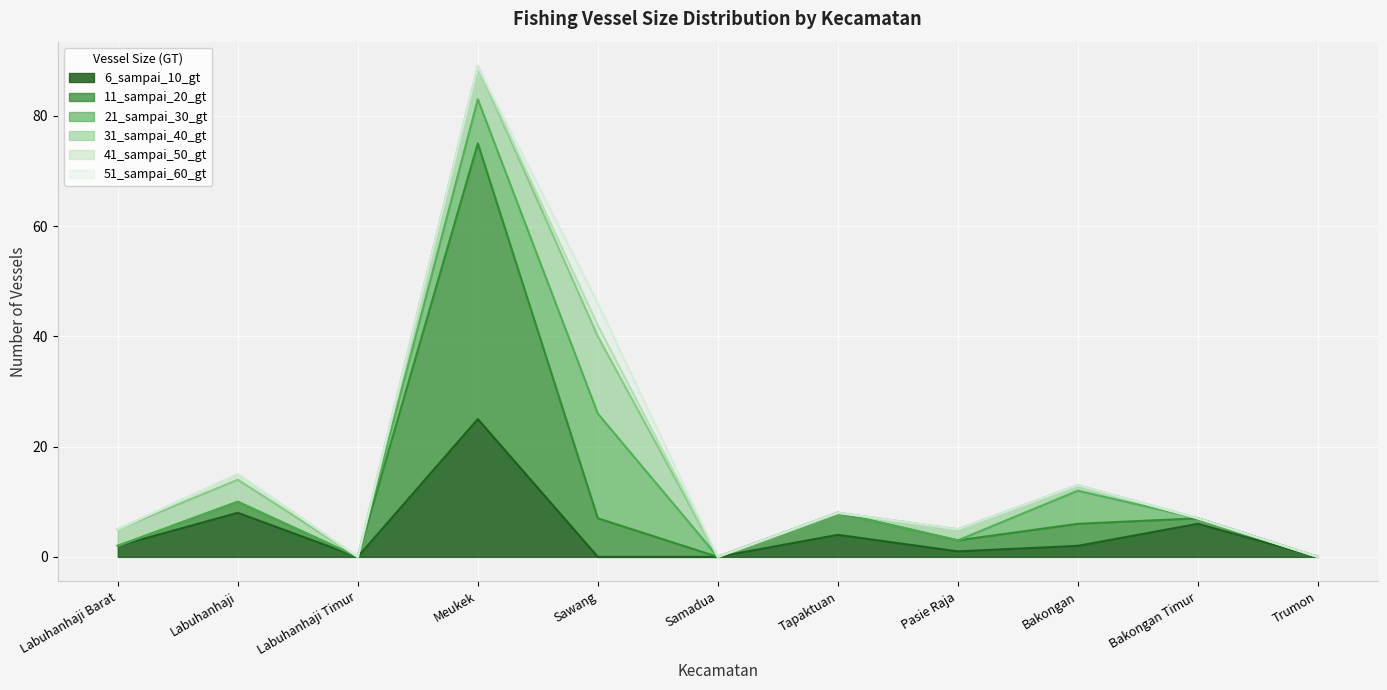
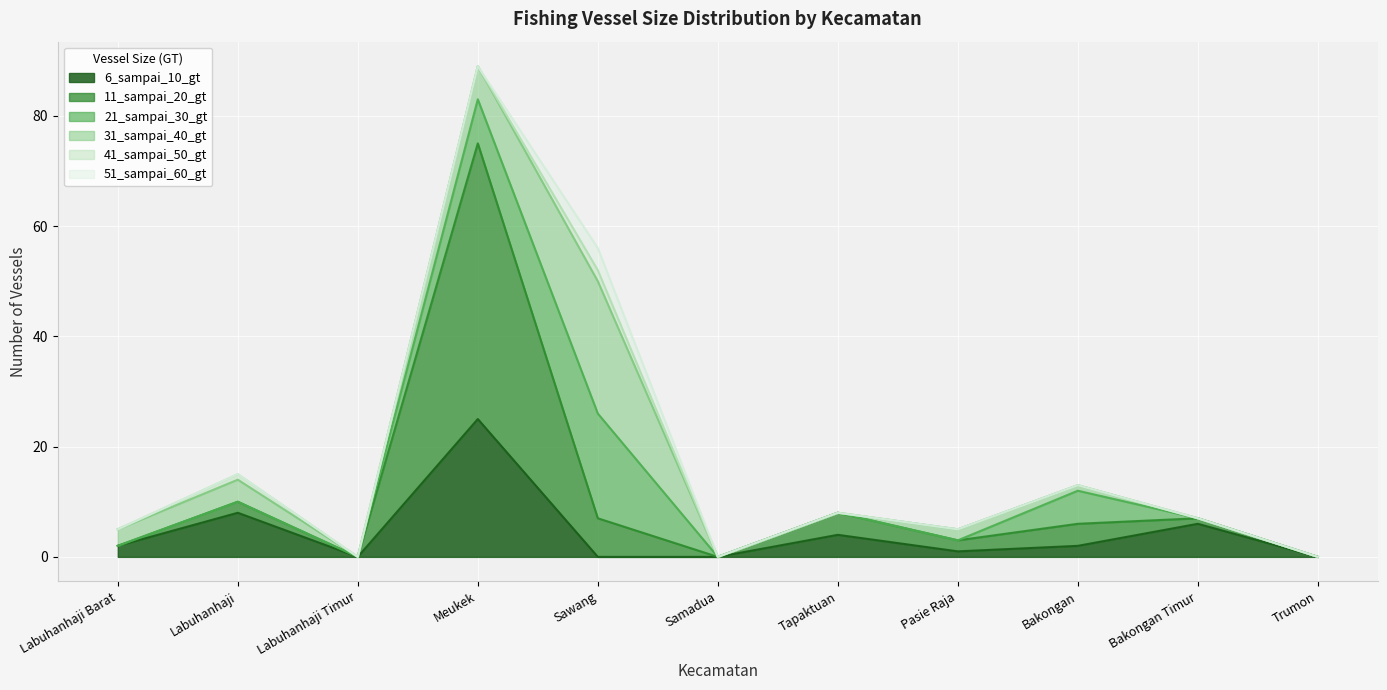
  {
    "31_sampai_40_gt": {
      "Labuhanhaji": 4,
-     "Sawang": 14
+     "Sawang": 24
    }
  }
